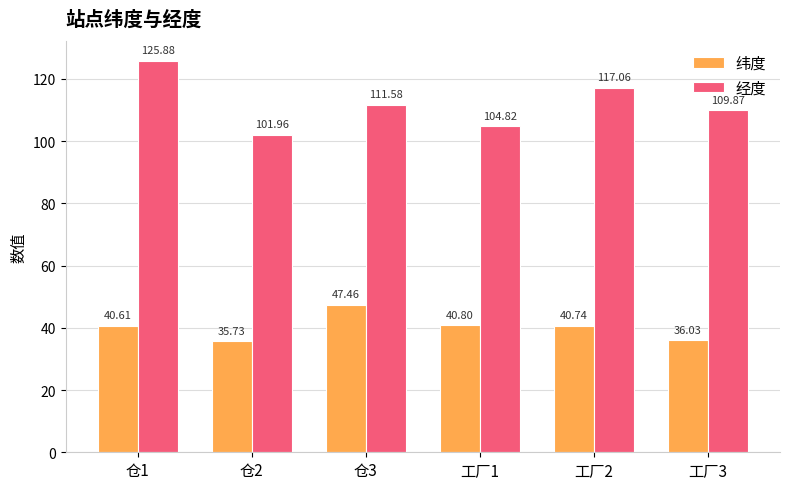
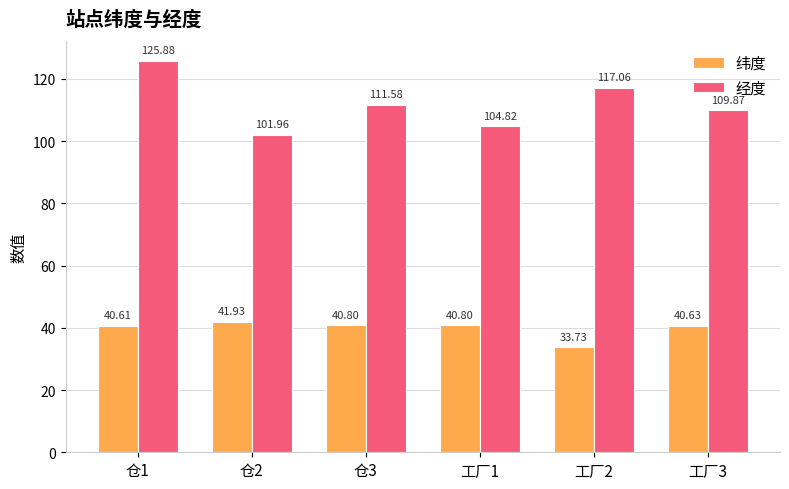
  {
    "纬度": {
      "仓1": 40.61,
-     "仓2": 35.73,
-     "仓3": 47.46,
+     "仓2": 41.93,
+     "仓3": 40.80,
      "工厂1": 40.80,
-     "工厂2": 40.74,
-     "工厂3": 36.03
+     "工厂2": 33.73,
+     "工厂3": 40.63
    },
    "经度": {
      "仓1": 125.88,
      "仓2": 101.96,
      "仓3": 111.58,
      "工厂1": 104.82,
      "工厂2": 117.06,
      "工厂3": 109.87
    }
  }
